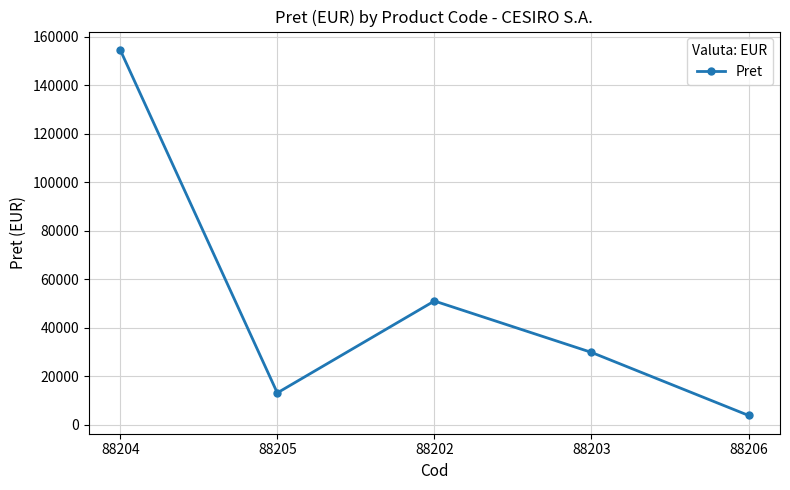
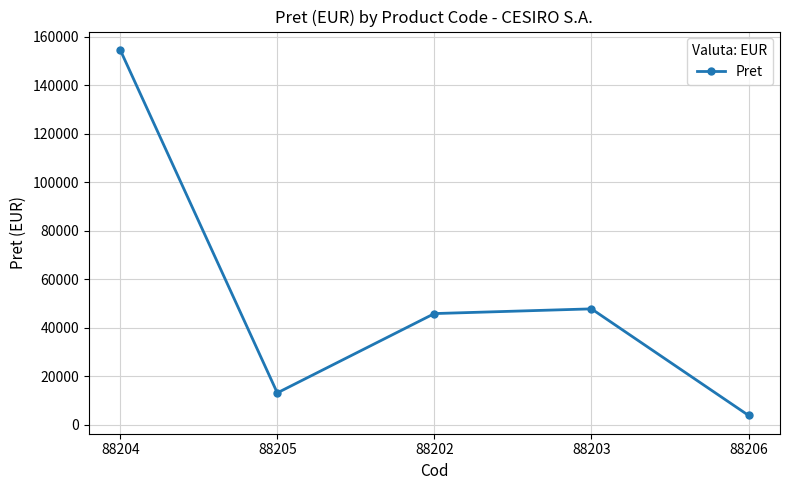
  {
    "88204": 155000,
    "88205": 13000,
-   "88202": 51000,
-   "88203": 30000,
+   "88202": 46000,
+   "88203": 48000,
    "88206": 4000
  }
